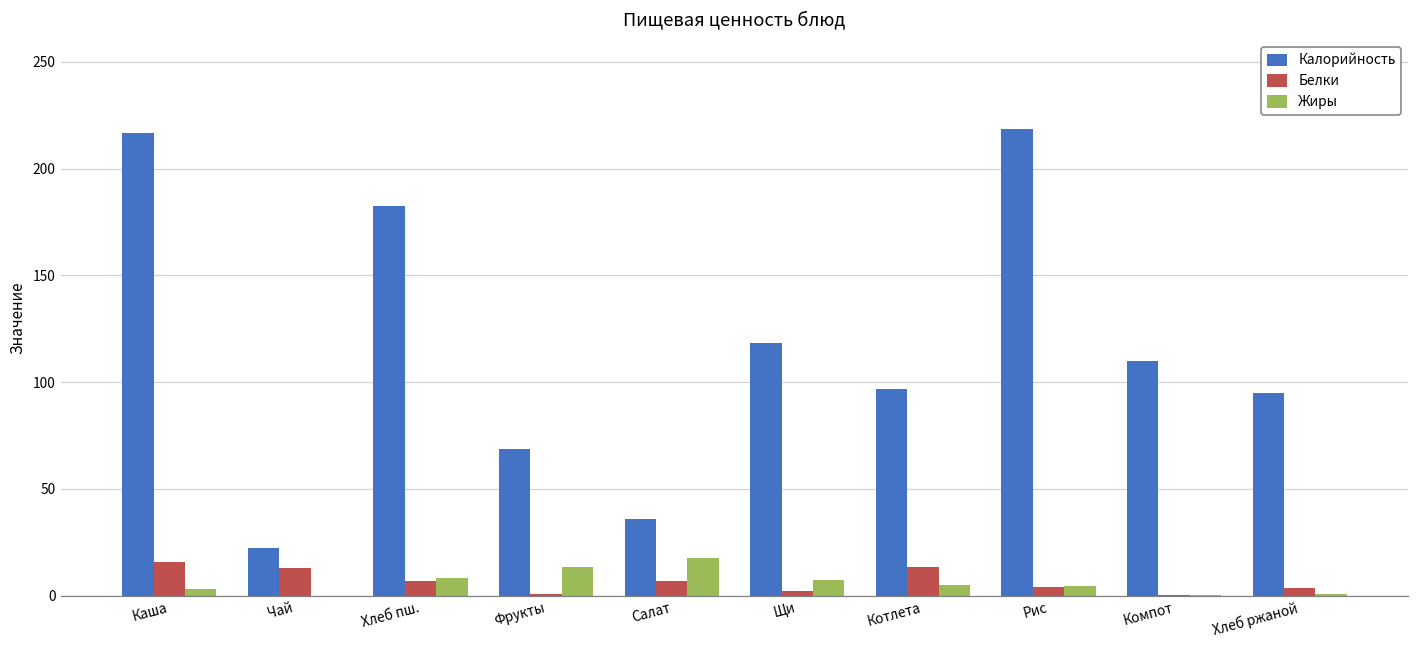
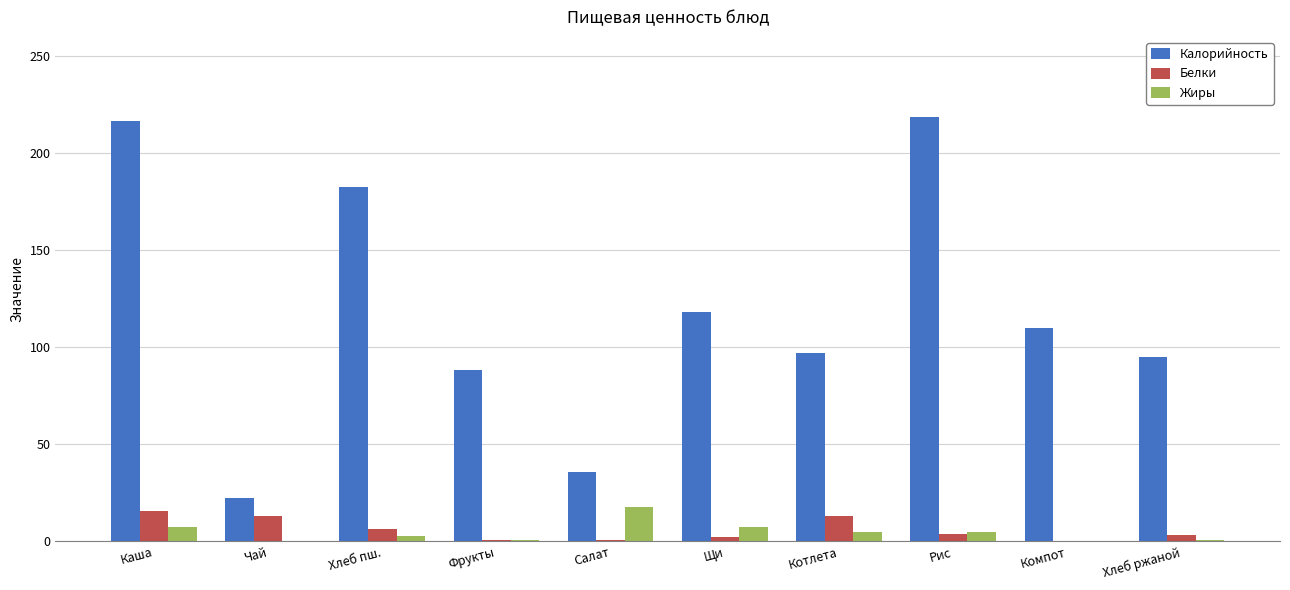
  {
    "Калорийность": {
      "Каша": 217,
      "Чай": 22,
      "Хлеб пш.": 182,
-     "Фрукты": 69,
+     "Фрукты": 88,
      "Салат": 36,
      "Щи": 118,
      "Котлета": 97,
      "Рис": 219,
      "Компот": 110,
      "Хлеб ржаной": 95
    },
    "Белки": {
      "Каша": 16,
      "Чай": 13,
      "Хлеб пш.": 7,
-     "Салат": 7,
+     "Салат": 1,
      "Щи": 2,
      "Котлета": 13,
      "Рис": 4,
      "Хлеб ржаной": 3
    },
    "Жиры": {
-     "Каша": 3,
+     "Каша": 7,
      "Чай": 0,
-     "Хлеб пш.": 8,
-     "Фрукты": 13,
+     "Хлеб пш.": 3,
+     "Фрукты": 1,
      "Салат": 18,
      "Щи": 8,
      "Котлета": 5,
      "Рис": 5
    }
  }
